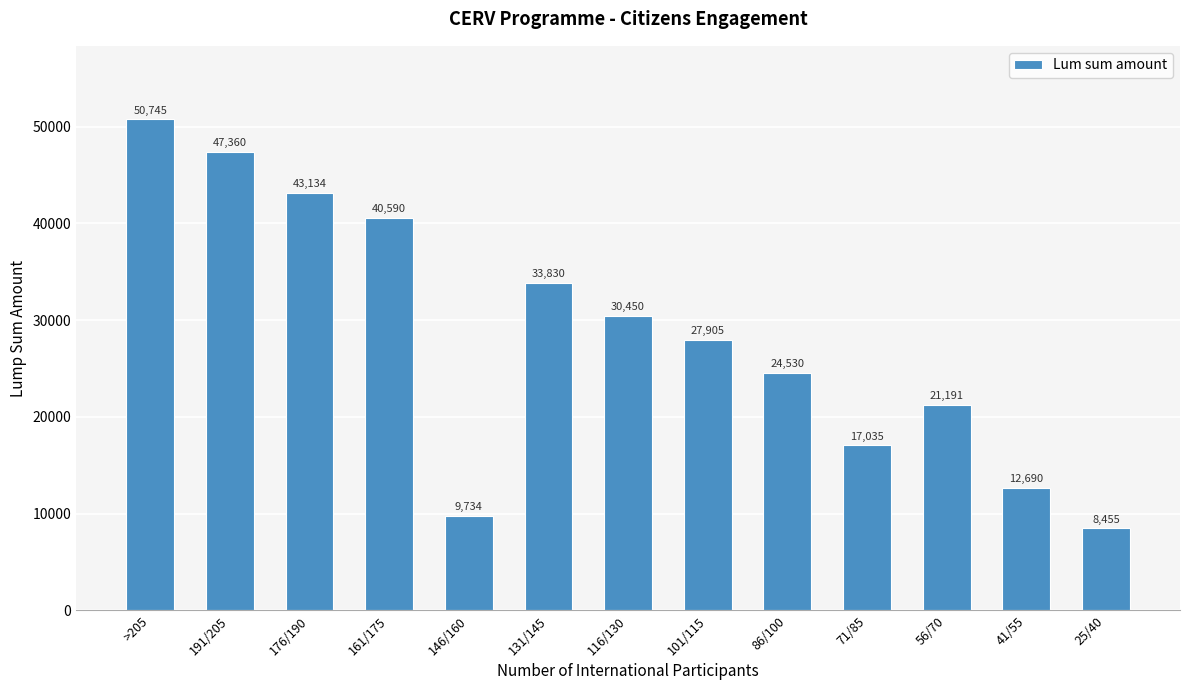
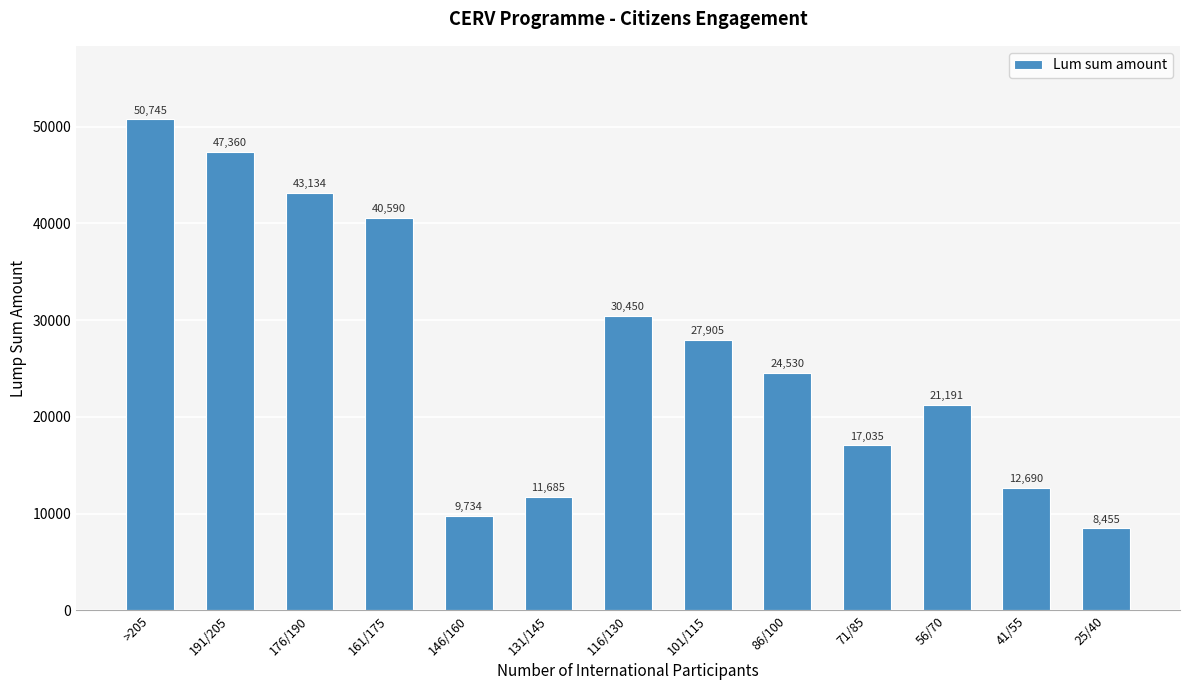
  {
    ">205": "50,745",
    "191/205": "47,360",
    "176/190": "43,134",
    "161/175": "40,590",
    "146/160": "9,734",
-   "131/145": "33,830",
+   "131/145": "11,685",
    "116/130": "30,450",
    "101/115": "27,905",
    "86/100": "24,530",
    "71/85": "17,035",
    "56/70": "21,191",
    "41/55": "12,690",
    "25/40": "8,455"
  }
